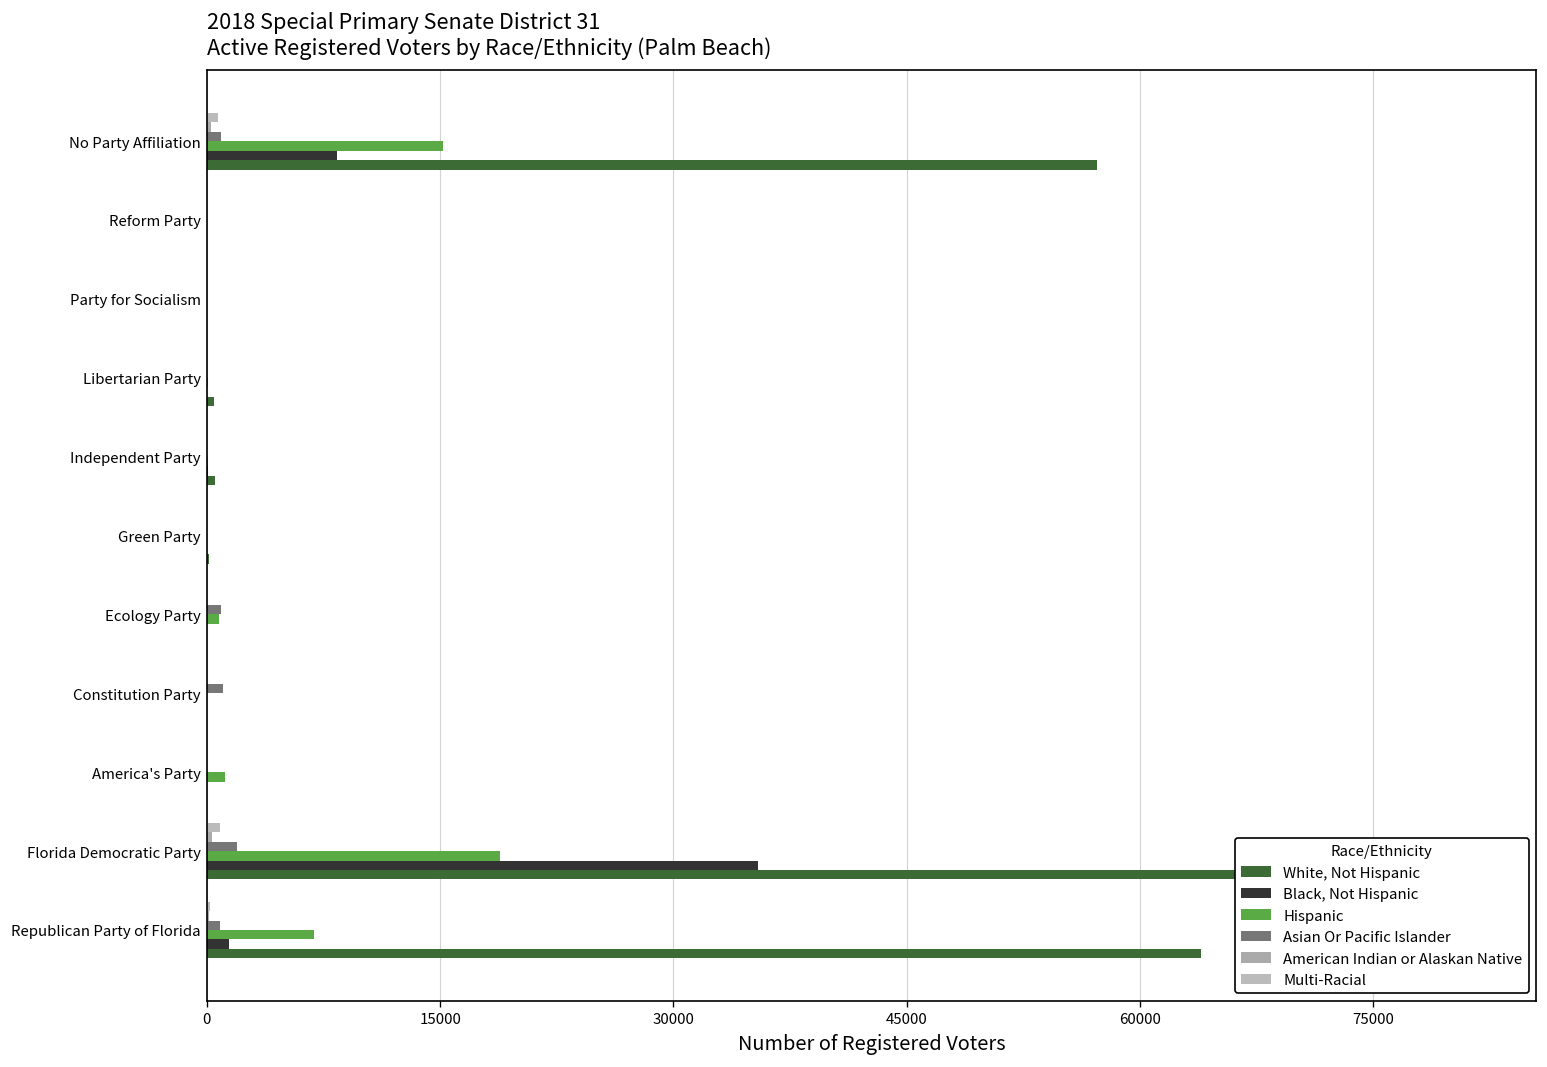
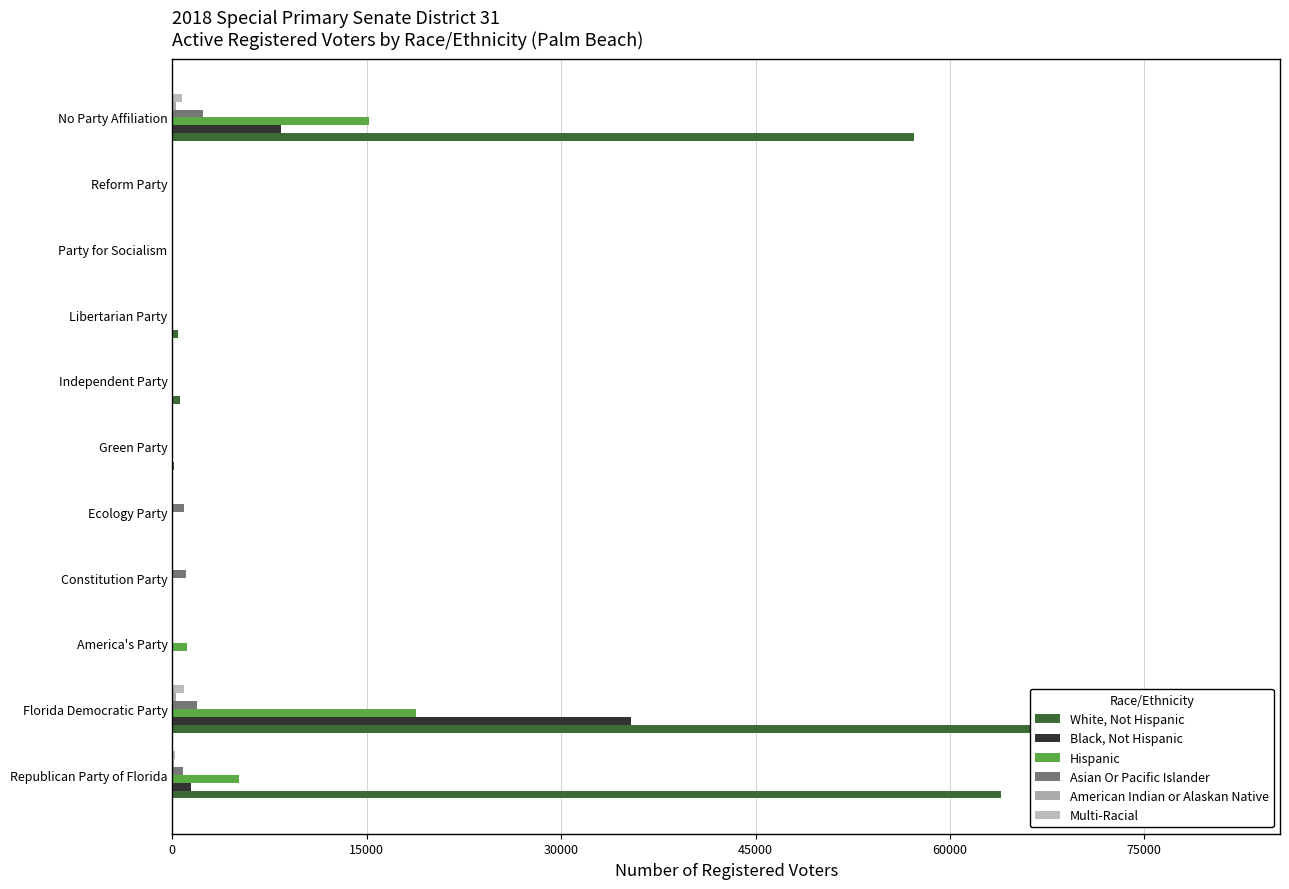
  {
    "Hispanic": {
      "No Party Affiliation": 15200,
-     "Ecology Party": 800,
+     "Ecology Party": 0,
      "America's Party": 1100,
      "Florida Democratic Party": 18800,
-     "Republican Party of Florida": 6900
+     "Republican Party of Florida": 5100
    },
    "Asian Or Pacific Islander": {
-     "No Party Affiliation": 900,
+     "No Party Affiliation": 2300,
      "Reform Party": 0,
      "Party for Socialism": 0,
      "Ecology Party": 900,
      "Constitution Party": 1000,
      "America's Party": 0,
      "Florida Democratic Party": 1900,
      "Republican Party of Florida": 800
    }
  }
